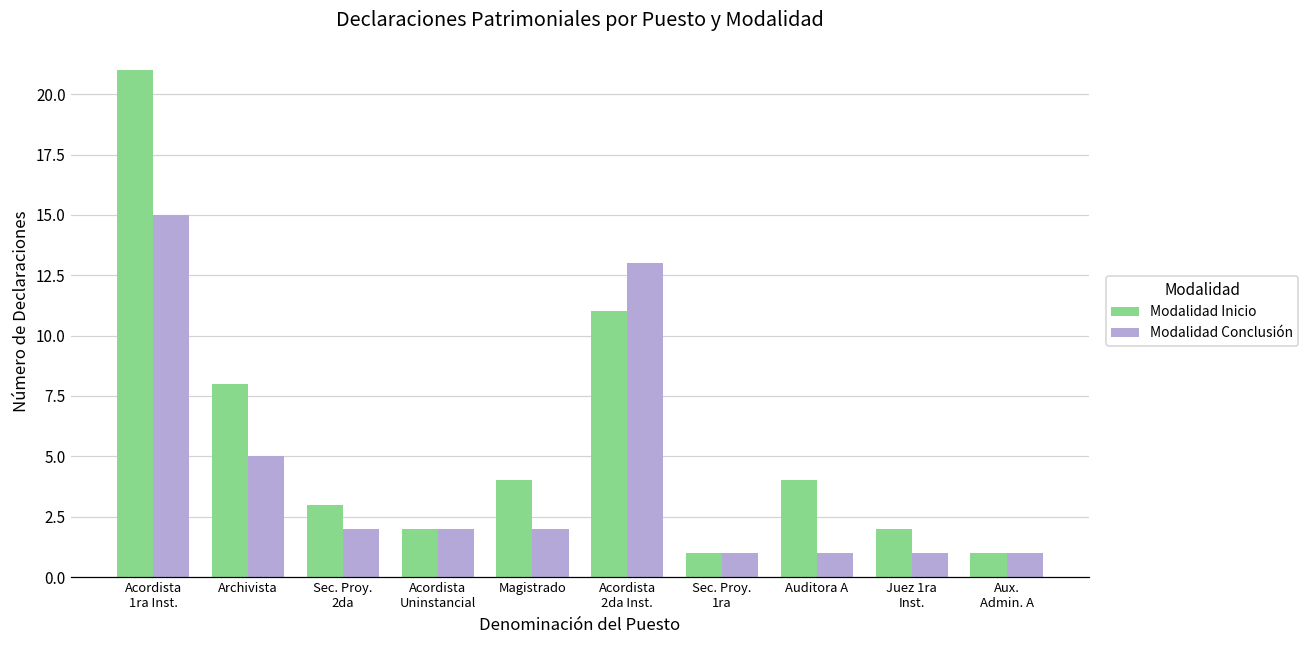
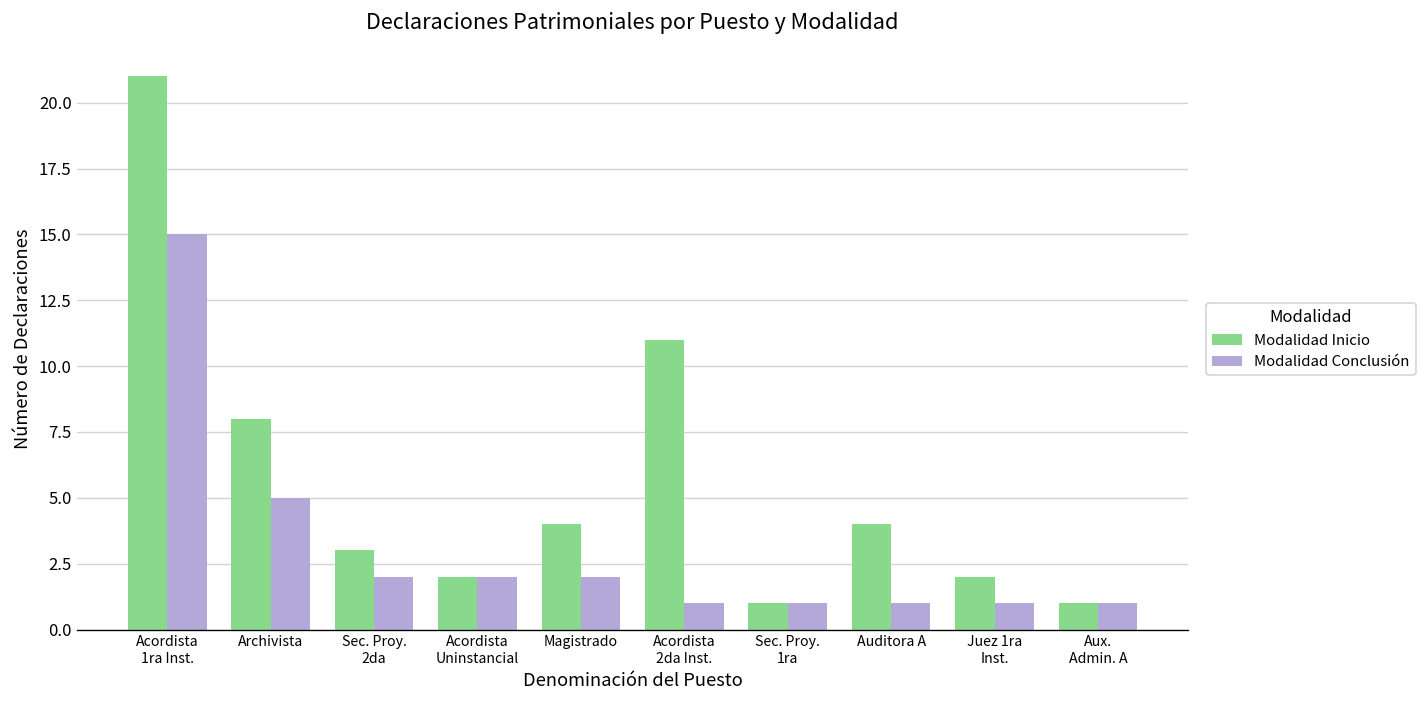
  {
    "Modalidad Inicio": {
      "Acordista 1ra Inst.": 21,
      "Archivista": 8,
      "Sec. Proy. 2da": 3,
      "Acordista Uninstancial": 2,
      "Magistrado": 4,
      "Acordista 2da Inst.": 11,
      "Sec. Proy. 1ra": 1,
      "Auditora A": 4,
      "Juez 1ra Inst.": 2,
      "Aux. Admin. A": 1
    },
    "Modalidad Conclusión": {
      "Acordista 1ra Inst.": 15,
      "Archivista": 5,
      "Sec. Proy. 2da": 2,
      "Acordista Uninstancial": 2,
      "Magistrado": 2,
-     "Acordista 2da Inst.": 13,
+     "Acordista 2da Inst.": 1,
      "Sec. Proy. 1ra": 1,
      "Auditora A": 1,
      "Juez 1ra Inst.": 1,
      "Aux. Admin. A": 1
    }
  }
